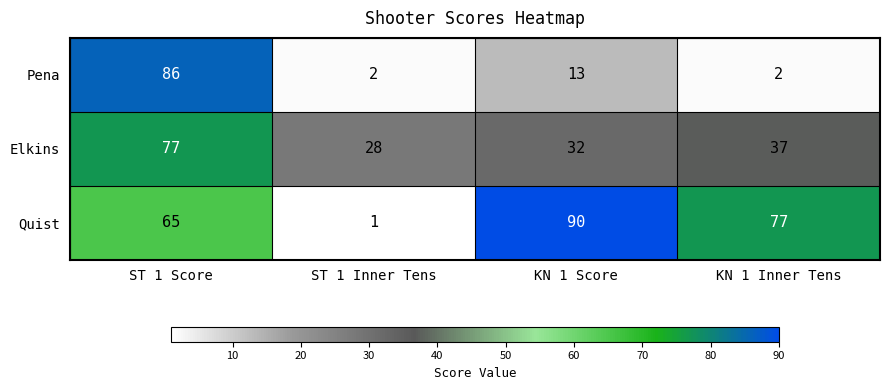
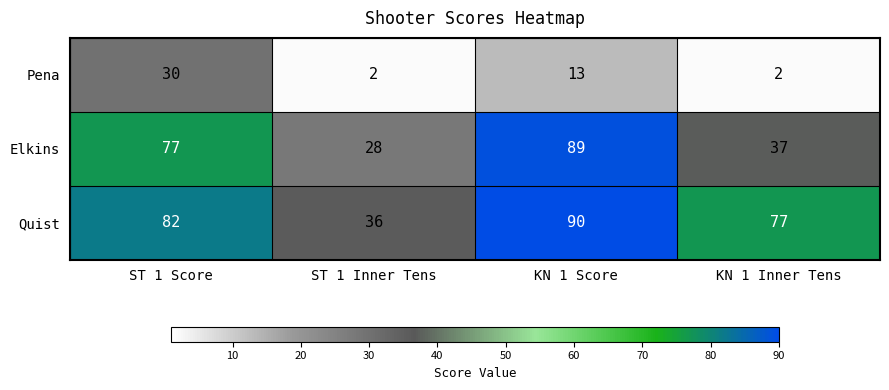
  {
    "Pena": {
-     "ST 1 Score": 86,
+     "ST 1 Score": 30,
      "ST 1 Inner Tens": 2,
      "KN 1 Score": 13,
      "KN 1 Inner Tens": 2
    },
    "Elkins": {
      "ST 1 Score": 77,
      "ST 1 Inner Tens": 28,
-     "KN 1 Score": 32,
+     "KN 1 Score": 89,
      "KN 1 Inner Tens": 37
    },
    "Quist": {
-     "ST 1 Score": 65,
-     "ST 1 Inner Tens": 1,
+     "ST 1 Score": 82,
+     "ST 1 Inner Tens": 36,
      "KN 1 Score": 90,
      "KN 1 Inner Tens": 77
    }
  }
